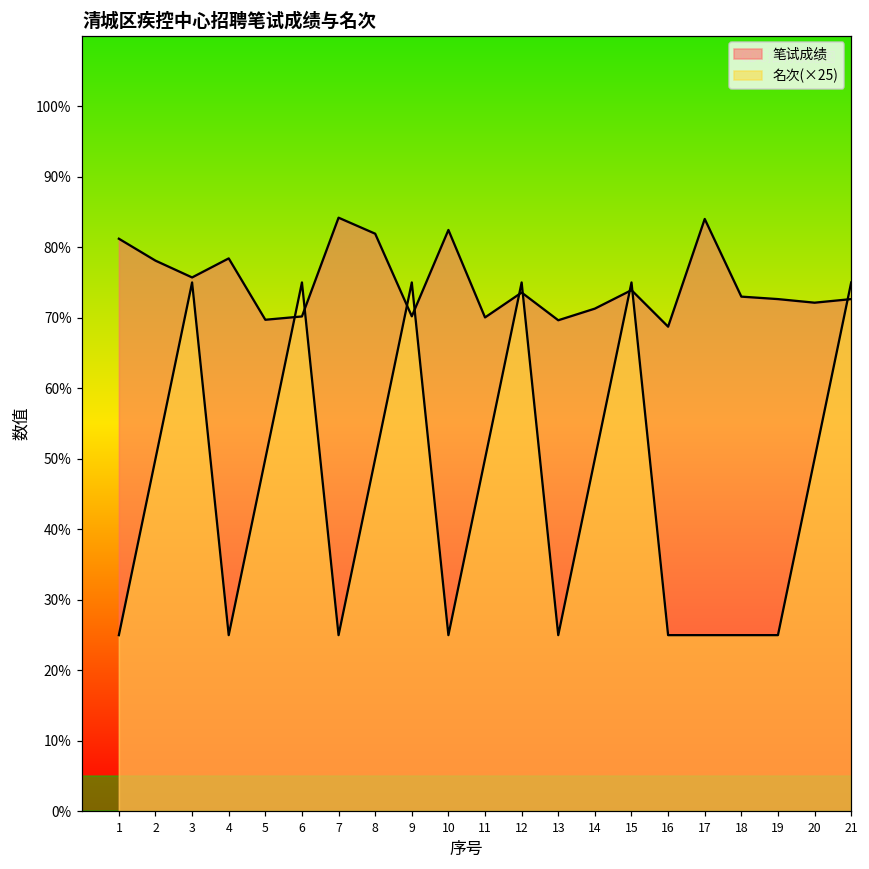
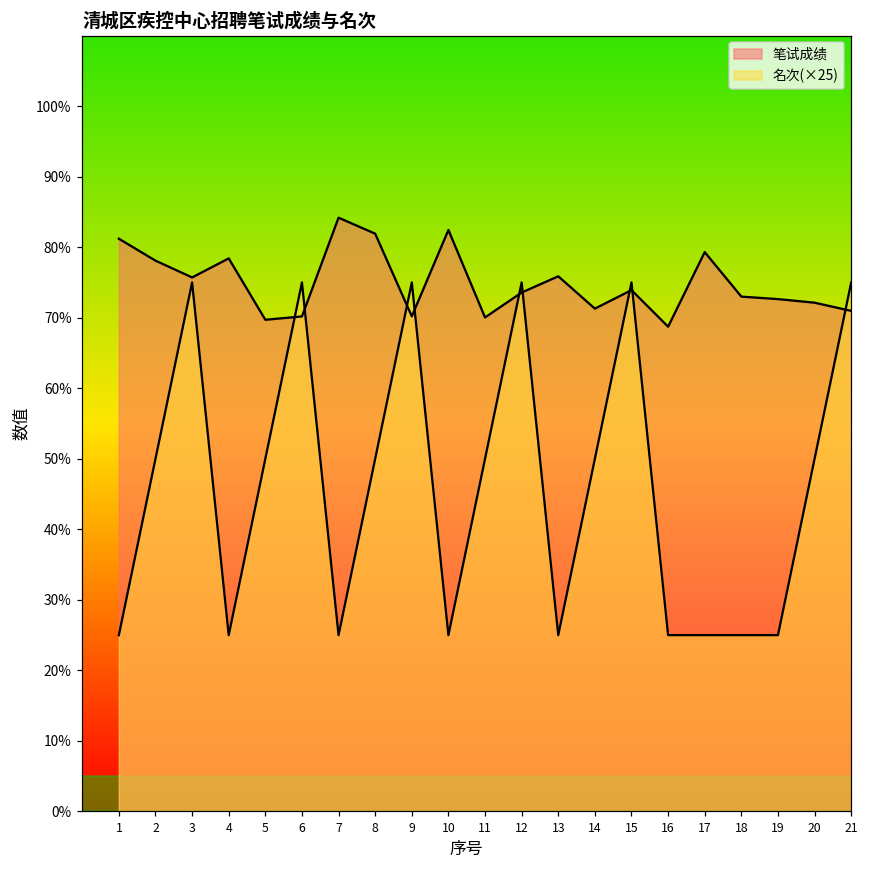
  {
    "笔试成绩": {
      "1": "81%",
      "2": "78%",
      "3": "76%",
      "4": "78%",
      "5": "70%",
      "6": "70%",
      "7": "84%",
      "8": "82%",
      "9": "70%",
      "10": "82%",
      "11": "70%",
      "12": "74%",
-     "13": "70%",
+     "13": "76%",
      "14": "71%",
      "15": "74%",
      "16": "69%",
-     "17": "84%",
+     "17": "79%",
      "18": "73%",
      "19": "73%",
      "20": "72%",
-     "21": "73%"
+     "21": "71%"
    },
    "名次(×25)": {
      "1": "25%",
      "2": "50%",
      "3": "75%",
      "4": "25%",
      "5": "50%",
      "6": "75%",
      "7": "25%",
      "8": "50%",
      "9": "75%",
      "10": "25%",
      "11": "50%",
      "12": "75%",
      "13": "25%",
      "14": "50%",
      "15": "75%",
      "16": "25%",
      "17": "25%",
      "18": "25%",
      "19": "25%",
      "20": "50%",
      "21": "75%"
    }
  }
